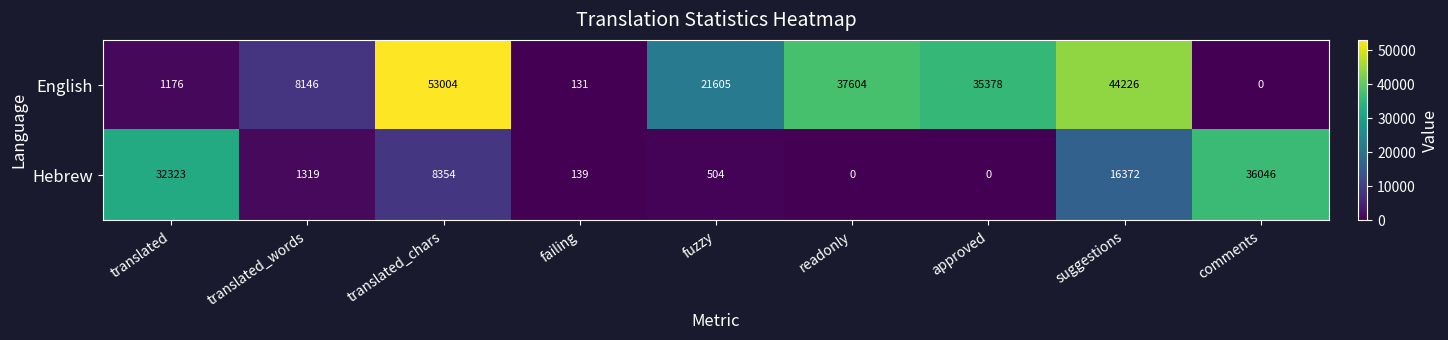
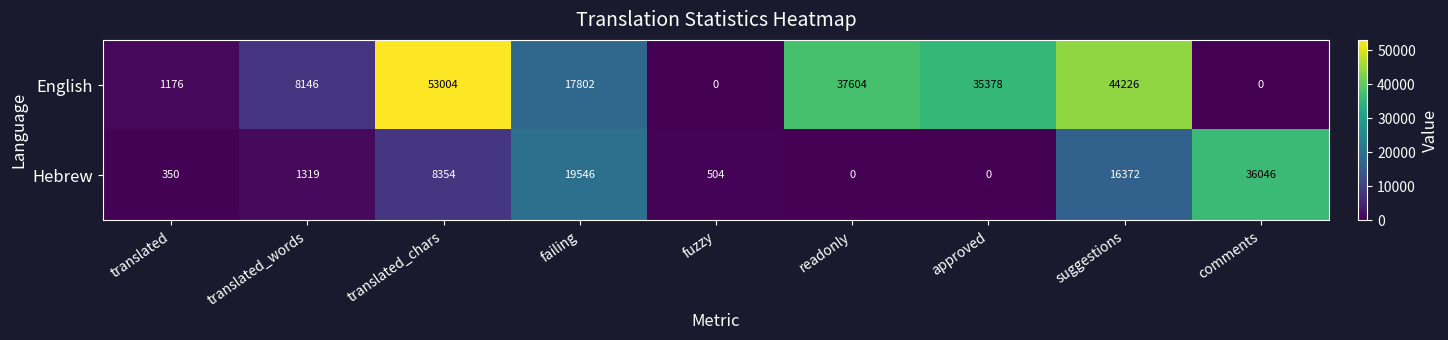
  {
    "English": {
      "translated": 1176,
      "translated_words": 8146,
      "translated_chars": 53004,
-     "failing": 131,
-     "fuzzy": 21605,
+     "failing": 17802,
+     "fuzzy": 0,
      "readonly": 37604,
      "approved": 35378,
      "suggestions": 44226,
      "comments": 0
    },
    "Hebrew": {
-     "translated": 32323,
+     "translated": 350,
      "translated_words": 1319,
      "translated_chars": 8354,
-     "failing": 139,
+     "failing": 19546,
      "fuzzy": 504,
      "readonly": 0,
      "approved": 0,
      "suggestions": 16372,
      "comments": 36046
    }
  }
